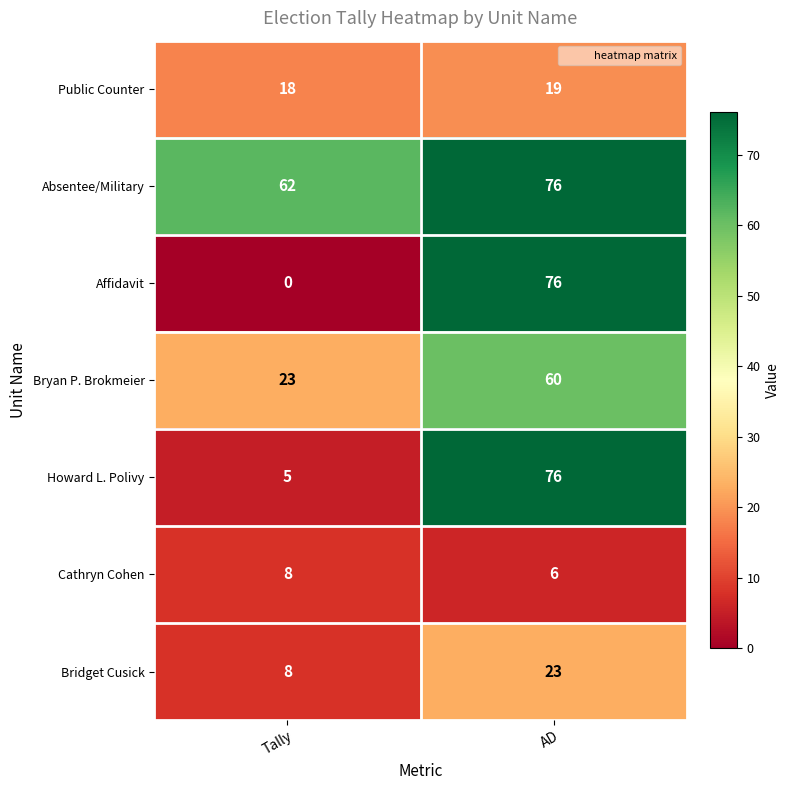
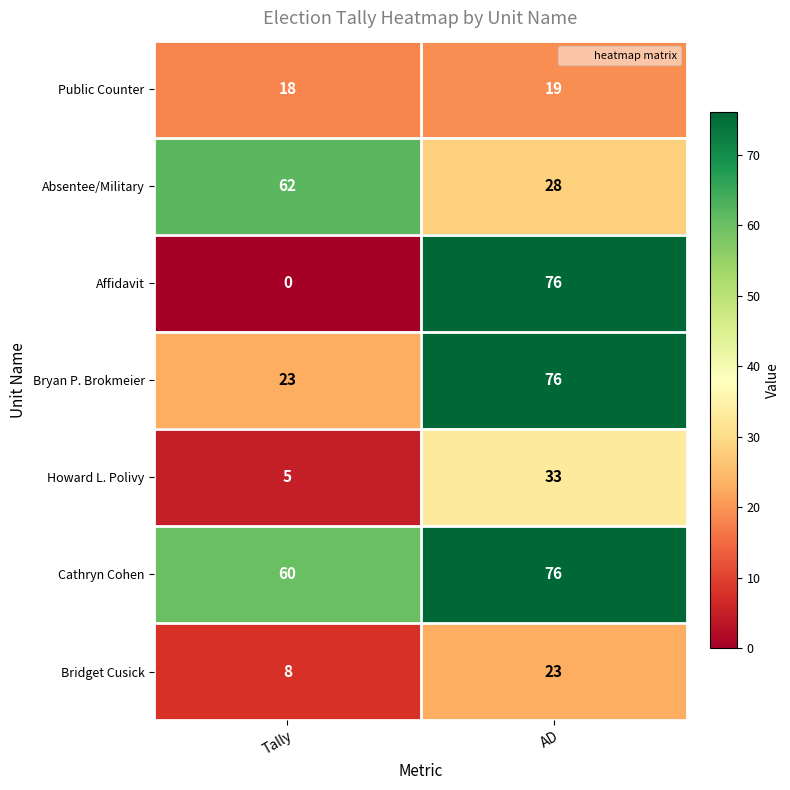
  {
    "Public Counter": {
      "Tally": 18,
      "AD": 19
    },
    "Absentee/Military": {
      "Tally": 62,
-     "AD": 76
+     "AD": 28
    },
    "Affidavit": {
      "Tally": 0,
      "AD": 76
    },
    "Bryan P. Brokmeier": {
      "Tally": 23,
-     "AD": 60
+     "AD": 76
    },
    "Howard L. Polivy": {
      "Tally": 5,
-     "AD": 76
+     "AD": 33
    },
    "Cathryn Cohen": {
-     "Tally": 8,
-     "AD": 6
+     "Tally": 60,
+     "AD": 76
    },
    "Bridget Cusick": {
      "Tally": 8,
      "AD": 23
    }
  }
